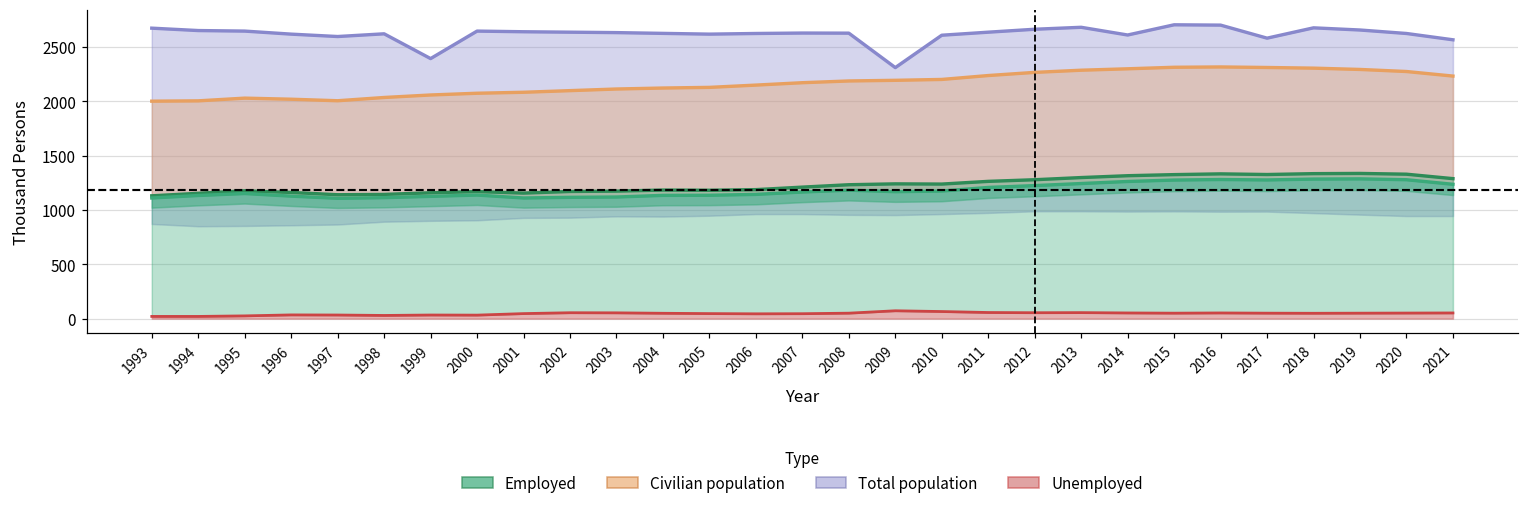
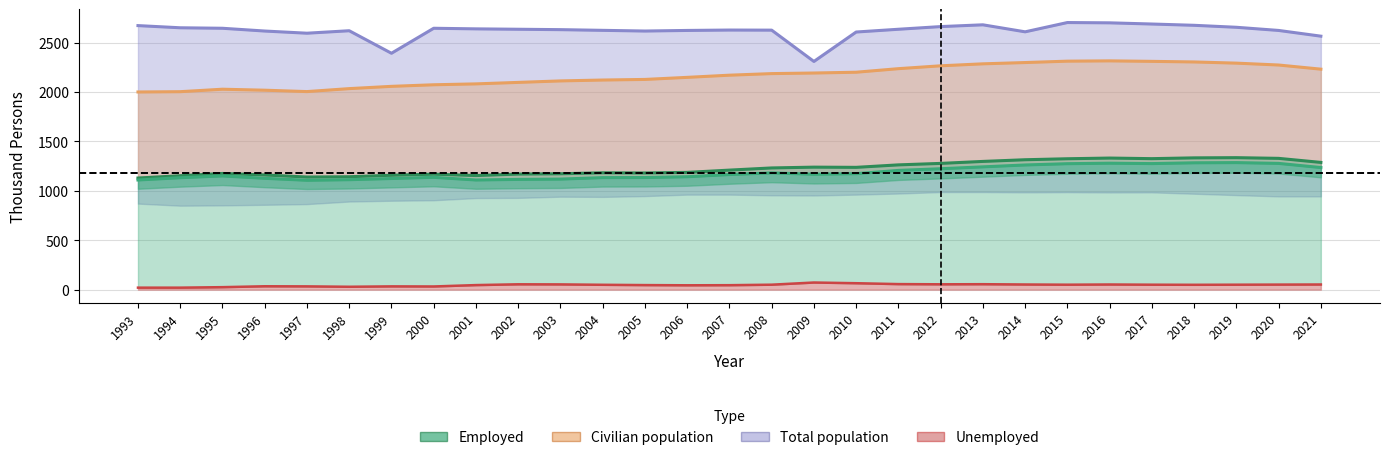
  {
    "Total population": {
      "1993": 2700,
      "1994": 2700,
      "1995": 2600,
      "1996": 2600,
      "1997": 2600,
      "1998": 2600,
      "1999": 2400,
      "2000": 2600,
      "2001": 2600,
      "2002": 2600,
      "2003": 2600,
      "2004": 2600,
      "2005": 2600,
      "2006": 2600,
      "2007": 2600,
      "2008": 2600,
      "2009": 2300,
      "2010": 2600,
      "2011": 2600,
      "2012": 2700,
      "2013": 2700,
      "2014": 2600,
      "2015": 2700,
      "2016": 2700,
-     "2017": 2600,
+     "2017": 2700,
      "2018": 2700,
      "2019": 2700,
      "2020": 2600,
      "2021": 2600
    },
    "Civilian population": {
      "1993": 2000,
      "1994": 2000,
      "1995": 2000,
      "1996": 2000,
      "1997": 2000,
      "1998": 2000,
      "1999": 2100,
      "2000": 2100,
      "2001": 2100,
      "2002": 2100,
      "2003": 2100,
      "2004": 2100,
      "2005": 2100,
      "2006": 2100,
      "2007": 2200,
      "2008": 2200,
      "2009": 2200,
      "2010": 2200,
      "2011": 2200,
      "2012": 2300,
      "2013": 2300,
      "2014": 2300,
      "2015": 2300,
      "2016": 2300,
      "2017": 2300,
      "2018": 2300,
      "2019": 2300,
      "2020": 2300,
      "2021": 2200
    }
  }
